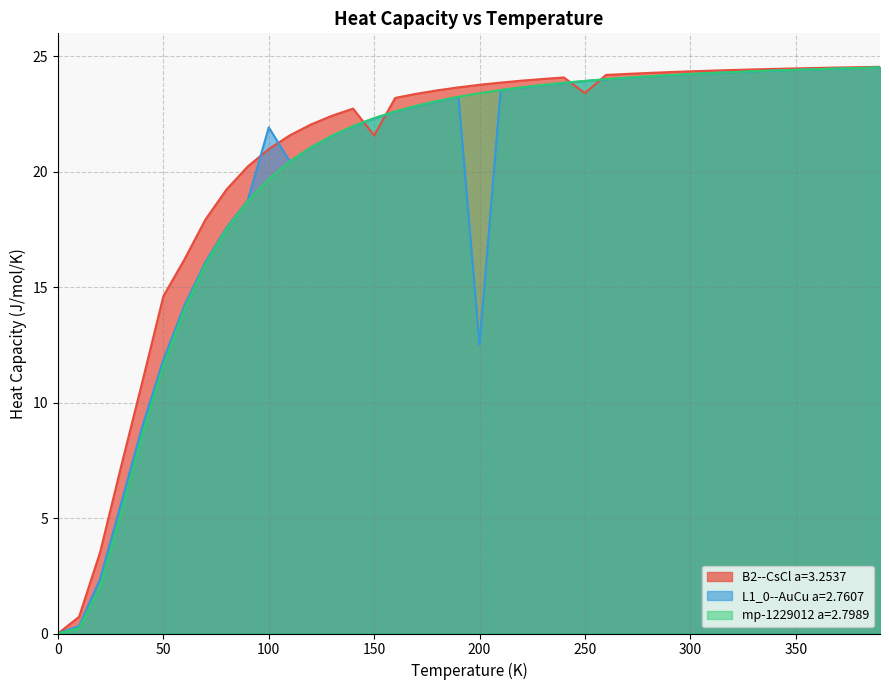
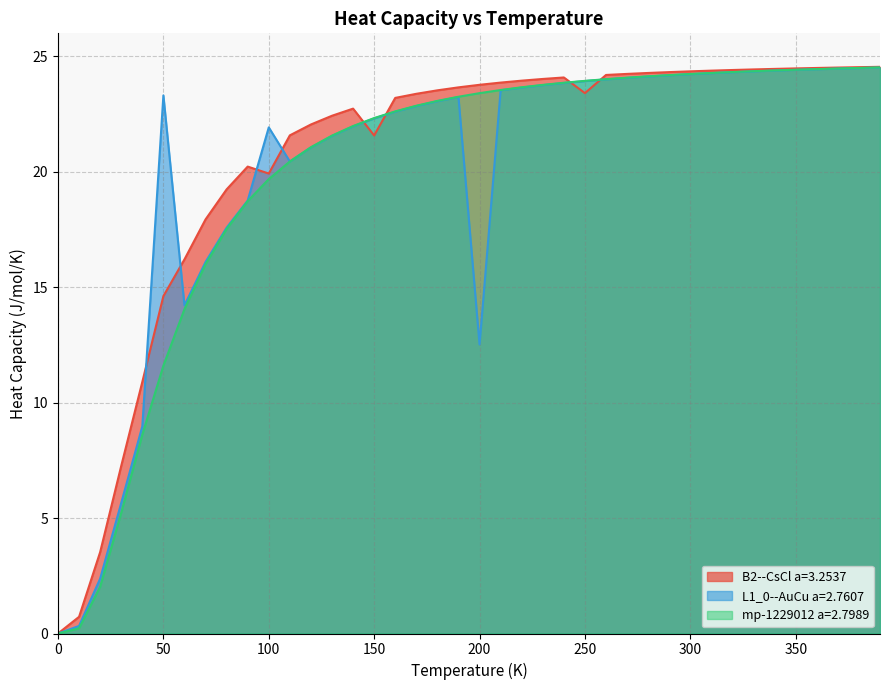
  {
    "B2--CsCl a=3.2537": {
      "50": 14.6,
-     "100": 21.0,
+     "100": 19.9,
      "150": 21.6,
      "200": 23.8,
      "250": 23.4,
      "300": 24.4
    },
    "L1_0--AuCu a=2.7607": {
-     "50": 11.9,
+     "50": 23.3,
      "100": 21.9,
      "200": 12.5
    },
    "mp-1229012 a=2.7989": {
      "50": 11.6,
      "100": 19.7,
      "200": 23.4
    }
  }
